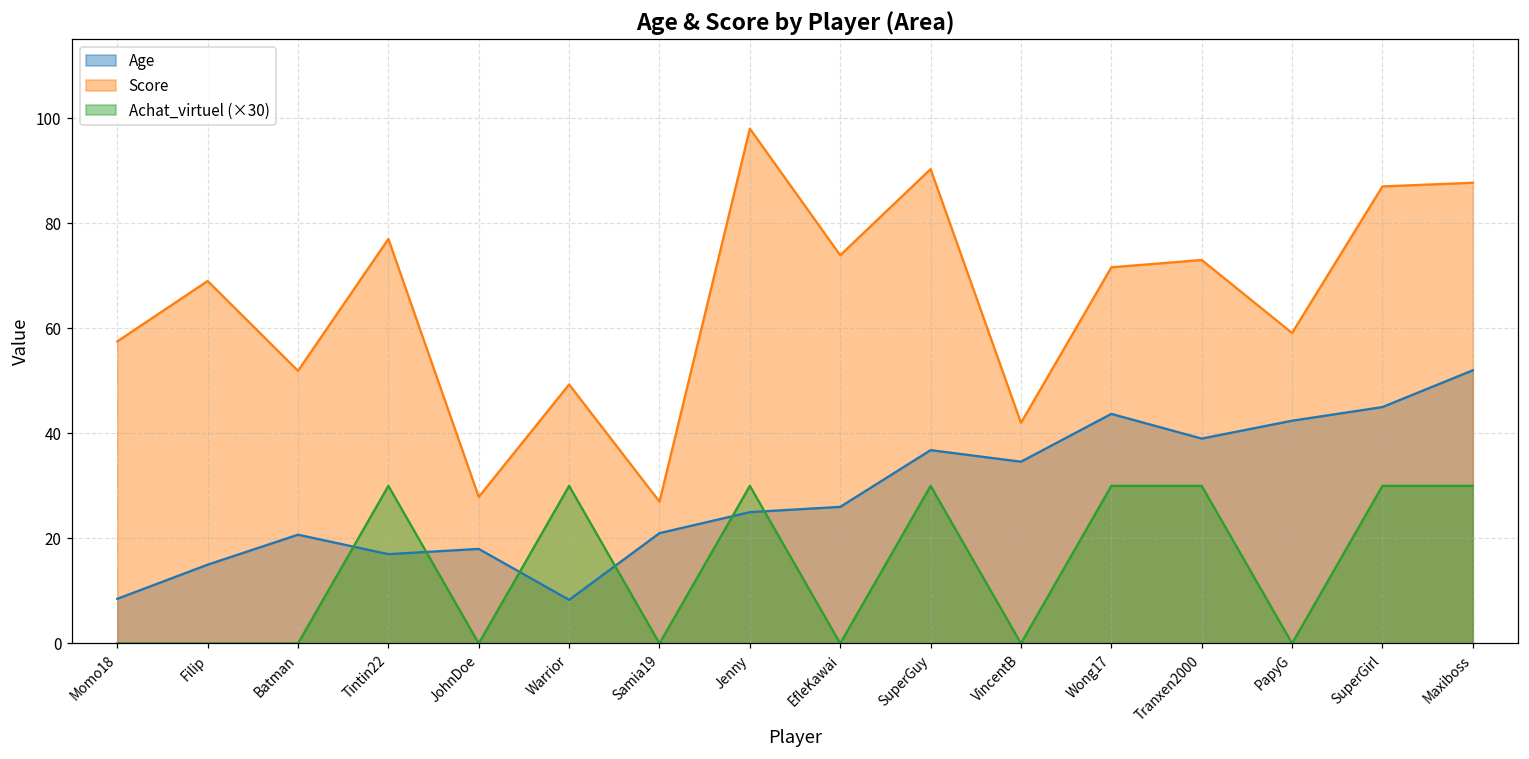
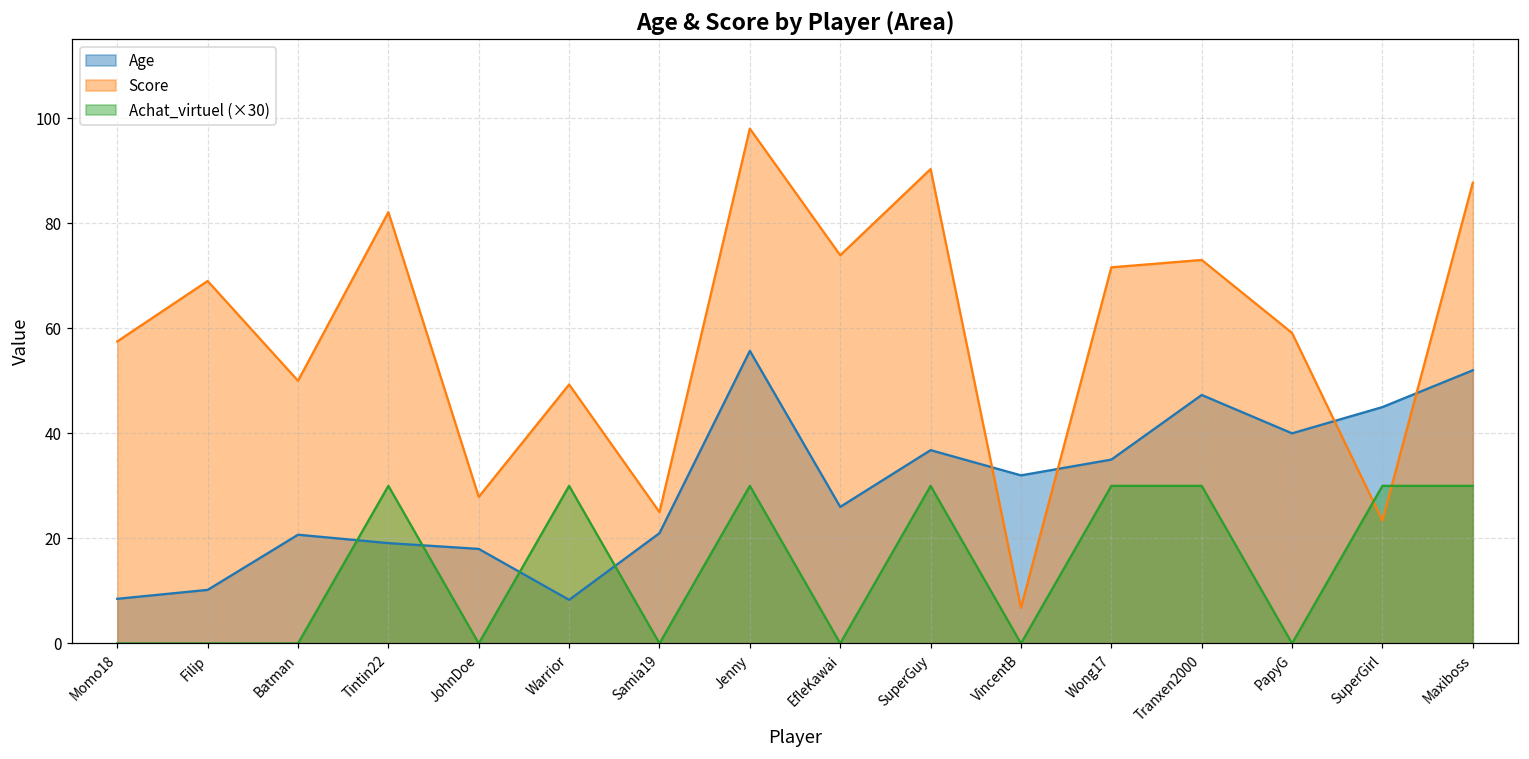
  {
    "Age": {
      "Momo18": 9,
-     "Filip": 15,
+     "Filip": 10,
      "Batman": 21,
-     "Tintin22": 17,
+     "Tintin22": 19,
      "JohnDoe": 18,
      "Warrior": 8,
      "Samia19": 21,
-     "Jenny": 25,
+     "Jenny": 56,
      "EfleKawai": 26,
      "SuperGuy": 37,
-     "VincentB": 35,
-     "Wong17": 44,
-     "Tranxen2000": 39,
-     "PapyG": 42,
+     "VincentB": 32,
+     "Wong17": 35,
+     "Tranxen2000": 47,
+     "PapyG": 40,
      "SuperGirl": 45,
      "Maxiboss": 52
    },
    "Score": {
      "Momo18": 58,
      "Filip": 69,
-     "Batman": 52,
-     "Tintin22": 77,
+     "Batman": 50,
+     "Tintin22": 82,
      "JohnDoe": 28,
      "Warrior": 49,
-     "Samia19": 27,
+     "Samia19": 25,
      "Jenny": 98,
      "EfleKawai": 74,
      "SuperGuy": 90,
-     "VincentB": 42,
+     "VincentB": 7,
      "Wong17": 72,
      "Tranxen2000": 73,
      "PapyG": 59,
-     "SuperGirl": 87,
+     "SuperGirl": 23,
      "Maxiboss": 88
    },
    "Achat_virtuel (×30)": {
      "Momo18": 0,
      "Filip": 0,
      "Batman": 0,
      "Tintin22": 30,
      "JohnDoe": 0,
      "Warrior": 30,
      "Samia19": 0,
      "Jenny": 30,
      "EfleKawai": 0,
      "SuperGuy": 30,
      "VincentB": 0,
      "Wong17": 30,
      "Tranxen2000": 30,
      "PapyG": 0,
      "SuperGirl": 30,
      "Maxiboss": 30
    }
  }
